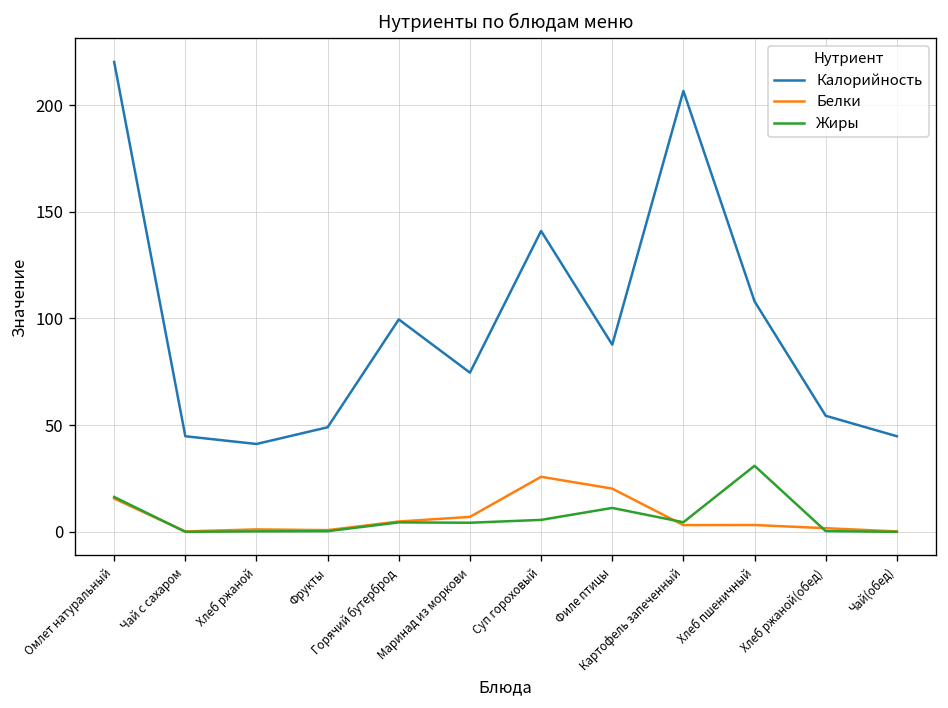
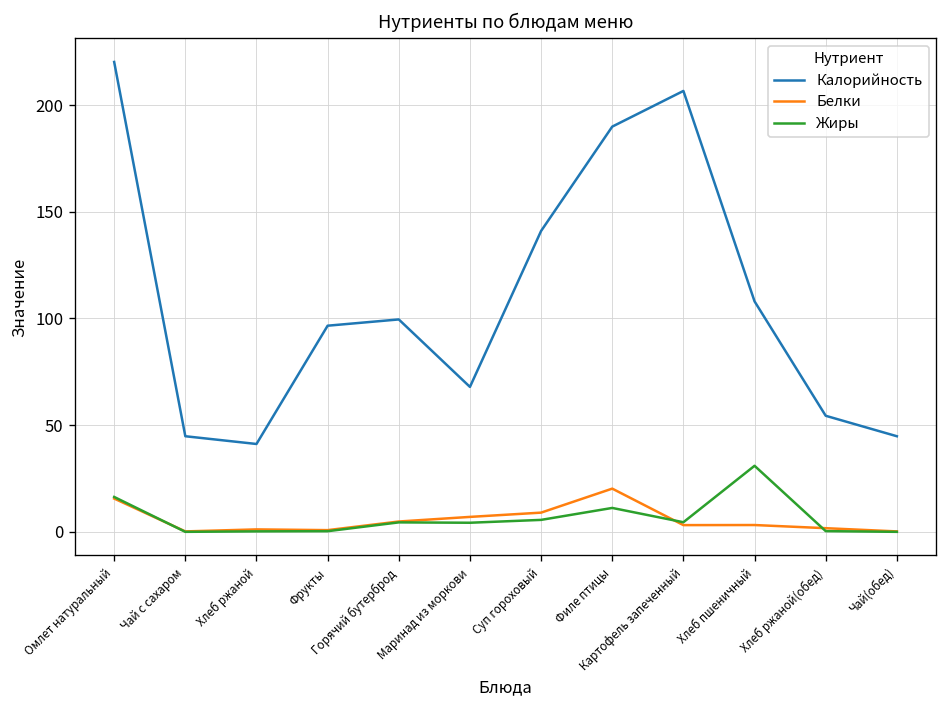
  {
    "Калорийность": {
      "Омлет натуральный": 220,
      "Чай с сахаром": 45,
      "Хлеб ржаной": 41,
-     "Фрукты": 49,
+     "Фрукты": 97,
      "Горячий бутерброд": 100,
-     "Маринад из моркови": 75,
+     "Маринад из моркови": 68,
      "Суп гороховый": 141,
-     "Филе птицы": 88,
+     "Филе птицы": 190,
      "Картофель запеченный": 207,
      "Хлеб пшеничный": 108,
      "Хлеб ржаной(обед)": 54,
      "Чай(обед)": 45
    },
    "Белки": {
      "Маринад из моркови": 7,
-     "Суп гороховый": 26,
+     "Суп гороховый": 9,
      "Филе птицы": 20,
      "Хлеб пшеничный": 3
    },
    "Жиры": {
      "Маринад из моркови": 4,
      "Суп гороховый": 6,
      "Филе птицы": 11,
      "Хлеб пшеничный": 31
    }
  }
